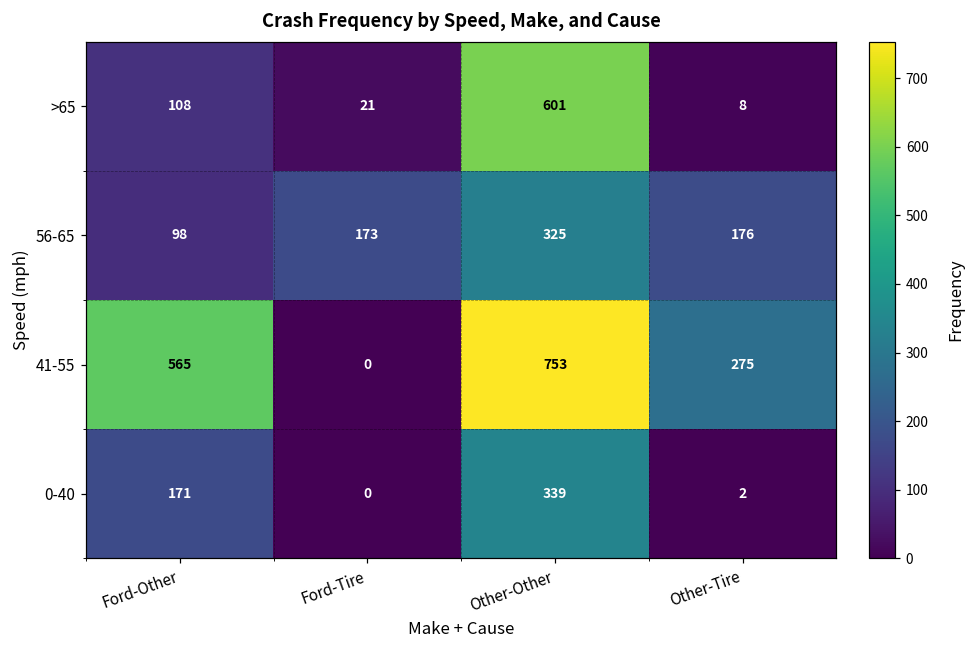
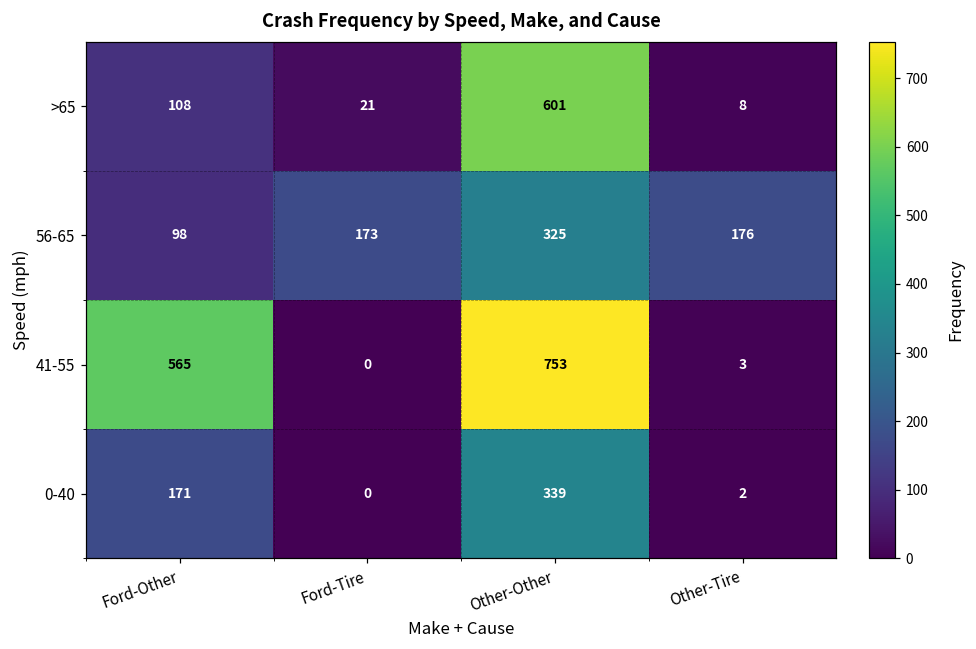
  {
    ">65": {
      "Ford-Other": 108,
      "Ford-Tire": 21,
      "Other-Other": 601,
      "Other-Tire": 8
    },
    "56-65": {
      "Ford-Other": 98,
      "Ford-Tire": 173,
      "Other-Other": 325,
      "Other-Tire": 176
    },
    "41-55": {
      "Ford-Other": 565,
      "Ford-Tire": 0,
      "Other-Other": 753,
-     "Other-Tire": 275
+     "Other-Tire": 3
    },
    "0-40": {
      "Ford-Other": 171,
      "Ford-Tire": 0,
      "Other-Other": 339,
      "Other-Tire": 2
    }
  }
